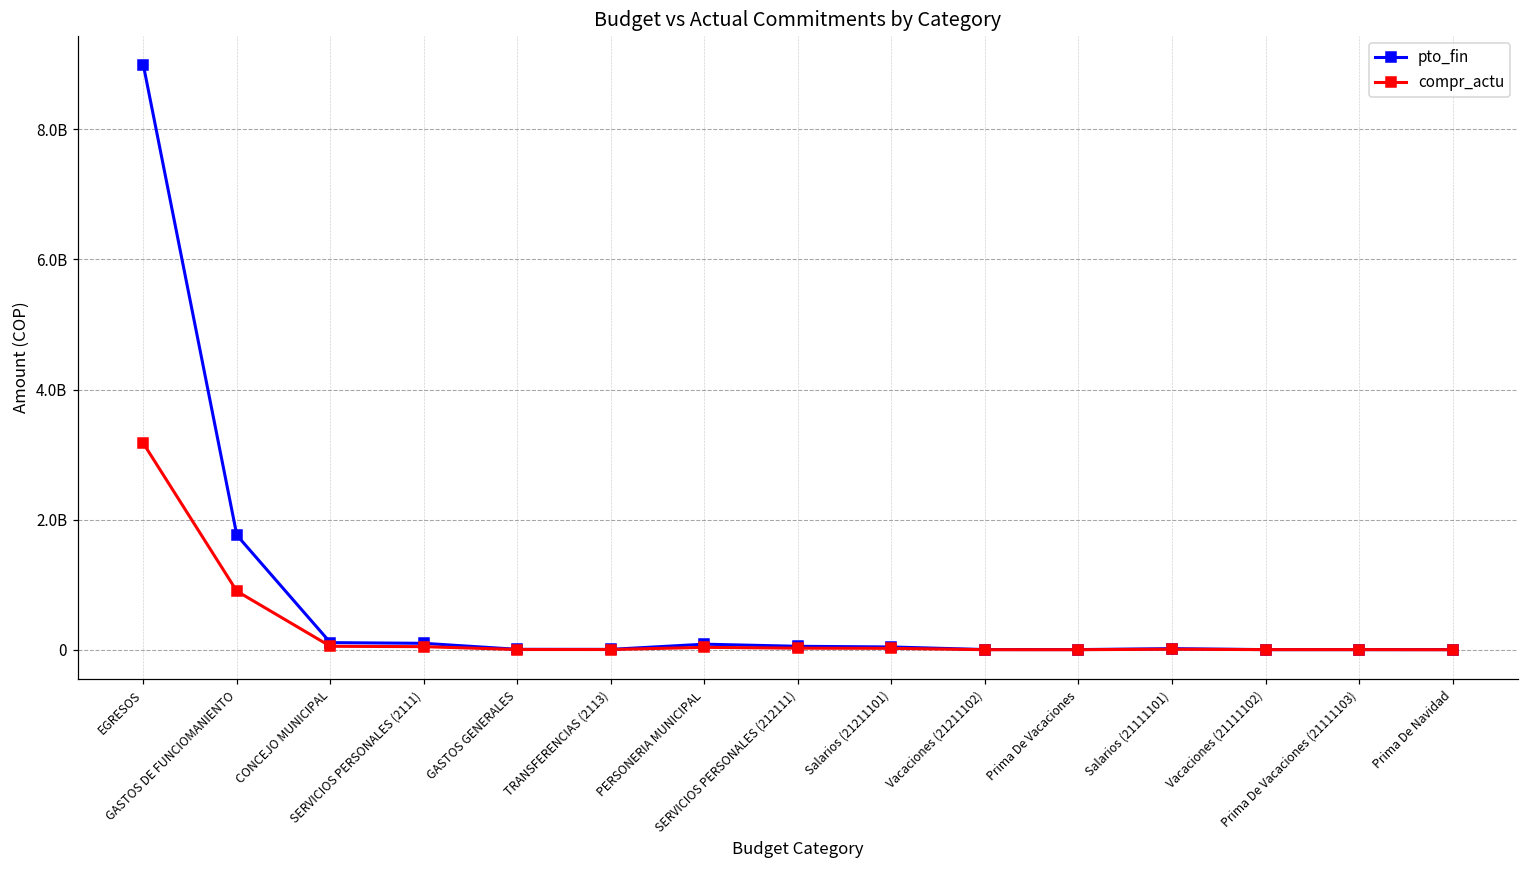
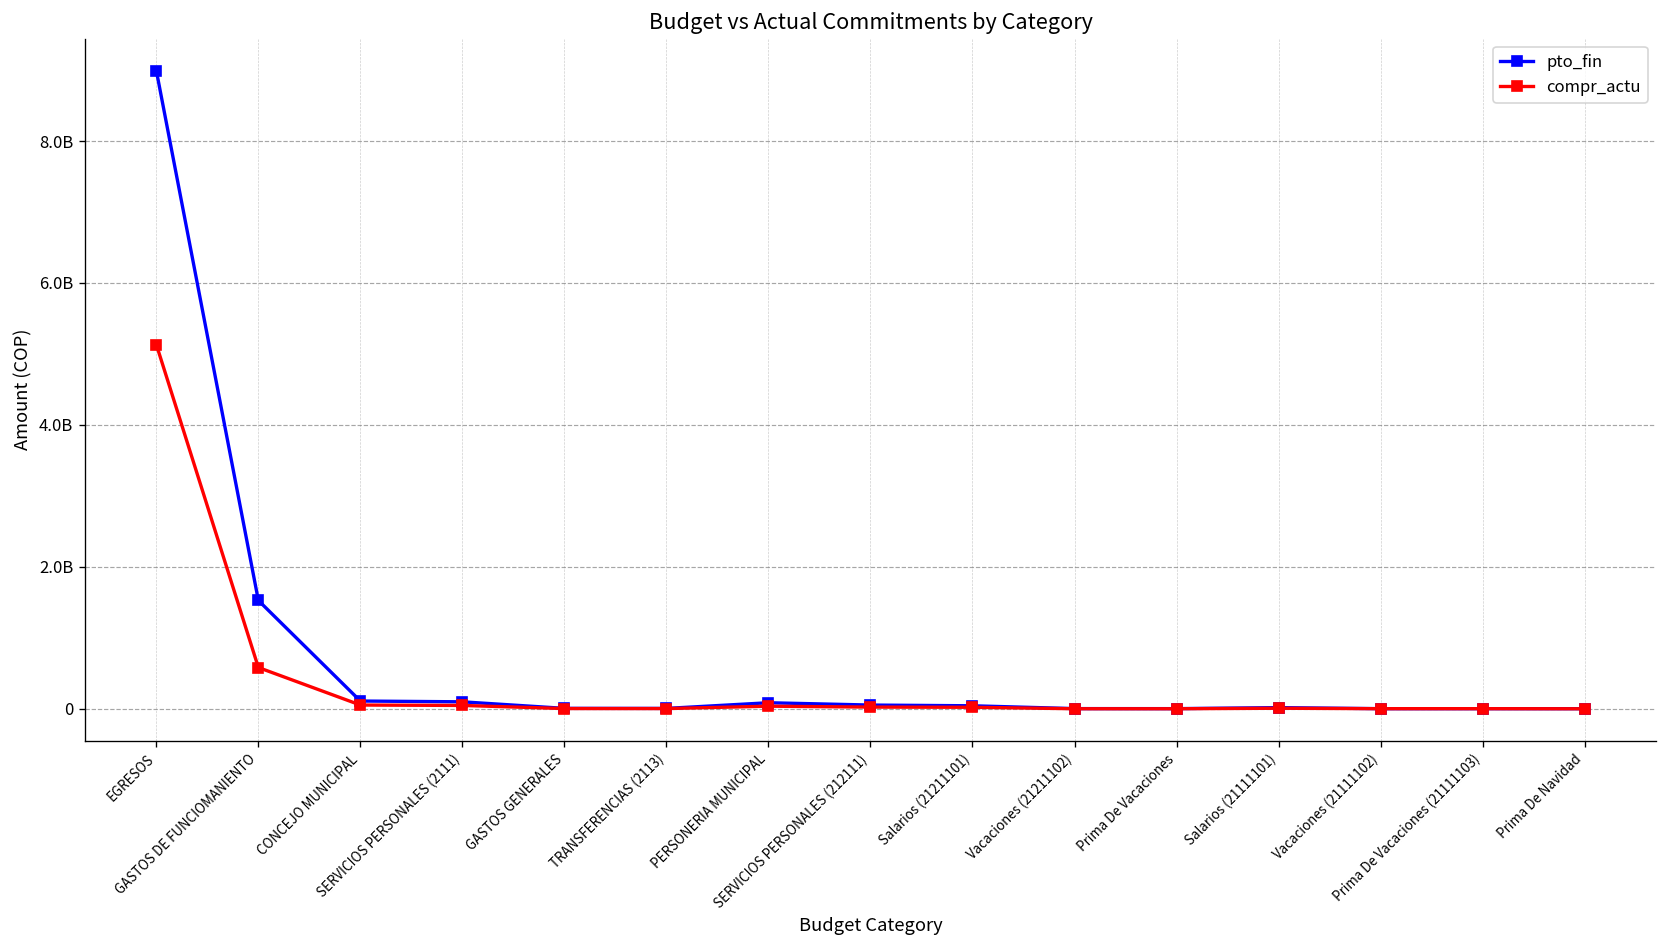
  {
    "pto_fin": {
      "EGRESOS": 9000000000,
-     "GASTOS DE FUNCIOMANIENTO": 1800000000,
+     "GASTOS DE FUNCIOMANIENTO": 1500000000,
      "CONCEJO MUNICIPAL": 100000000,
      "SERVICIOS PERSONALES (2111)": 100000000,
      "PERSONERIA MUNICIPAL": 100000000
    },
    "compr_actu": {
-     "EGRESOS": 3200000000,
-     "GASTOS DE FUNCIOMANIENTO": 900000000,
+     "EGRESOS": 5100000000,
+     "GASTOS DE FUNCIOMANIENTO": 600000000,
      "CONCEJO MUNICIPAL": 100000000,
      "SERVICIOS PERSONALES (2111)": 0,
      "PERSONERIA MUNICIPAL": 0
    }
  }
